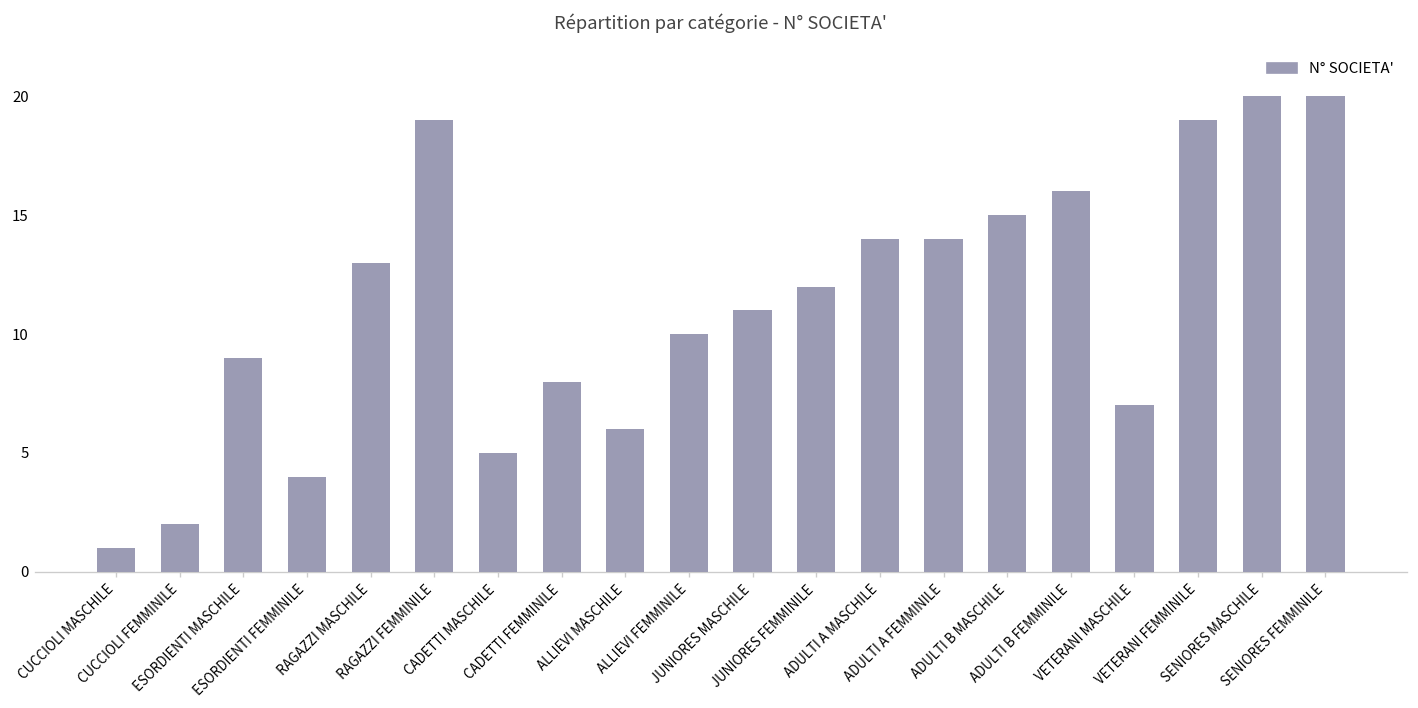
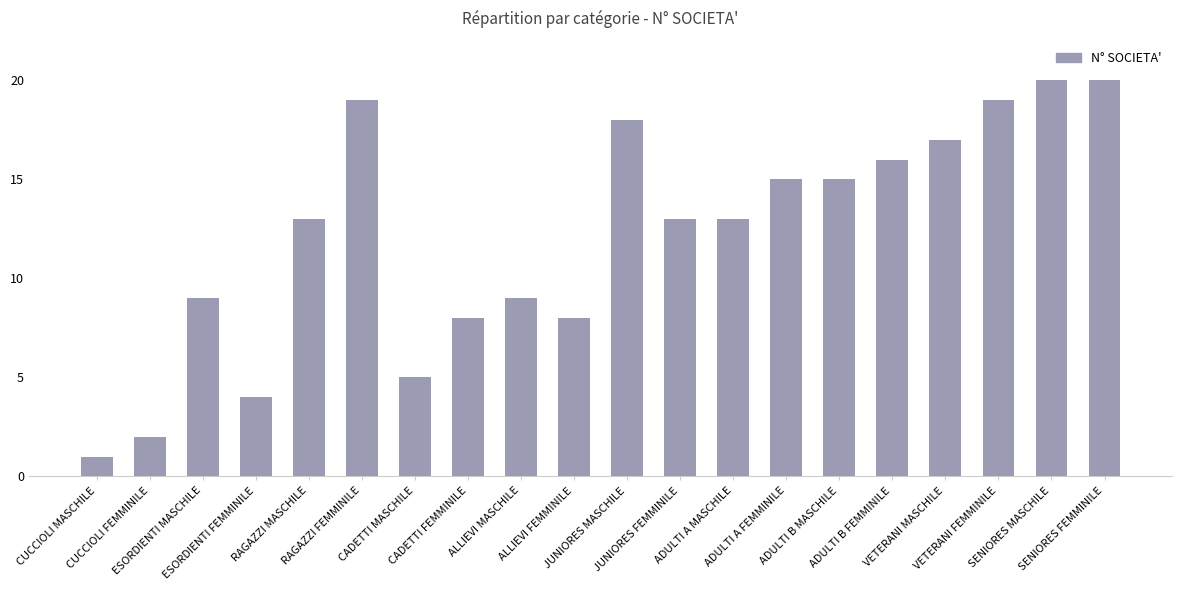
  {
    "CUCCIOLI MASCHILE": 1,
    "CUCCIOLI FEMMINILE": 2,
    "ESORDIENTI MASCHILE": 9,
    "ESORDIENTI FEMMINILE": 4,
    "RAGAZZI MASCHILE": 13,
    "RAGAZZI FEMMINILE": 19,
    "CADETTI MASCHILE": 5,
    "CADETTI FEMMINILE": 8,
-   "ALLIEVI MASCHILE": 6,
-   "ALLIEVI FEMMINILE": 10,
-   "JUNIORES MASCHILE": 11,
-   "JUNIORES FEMMINILE": 12,
-   "ADULTI A MASCHILE": 14,
-   "ADULTI A FEMMINILE": 14,
+   "ALLIEVI MASCHILE": 9,
+   "ALLIEVI FEMMINILE": 8,
+   "JUNIORES MASCHILE": 18,
+   "JUNIORES FEMMINILE": 13,
+   "ADULTI A MASCHILE": 13,
+   "ADULTI A FEMMINILE": 15,
    "ADULTI B MASCHILE": 15,
    "ADULTI B FEMMINILE": 16,
-   "VETERANI MASCHILE": 7,
+   "VETERANI MASCHILE": 17,
    "VETERANI FEMMINILE": 19,
    "SENIORES MASCHILE": 20,
    "SENIORES FEMMINILE": 20
  }
